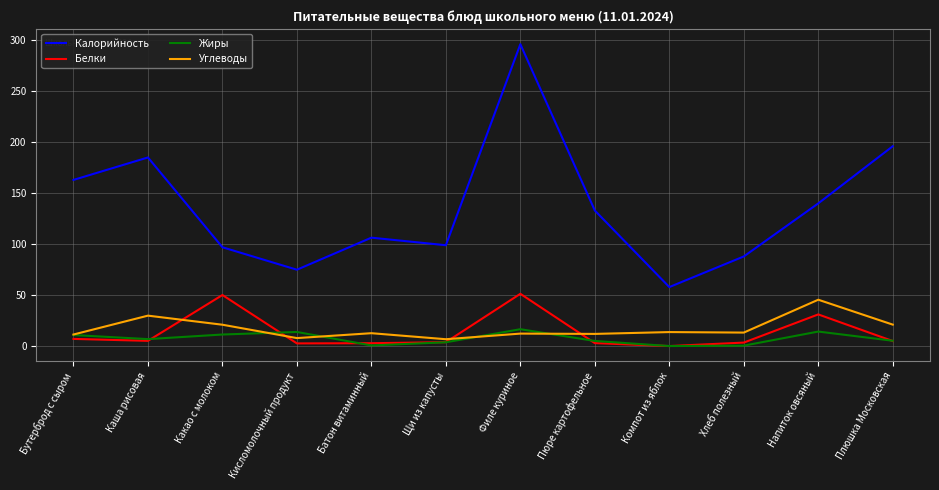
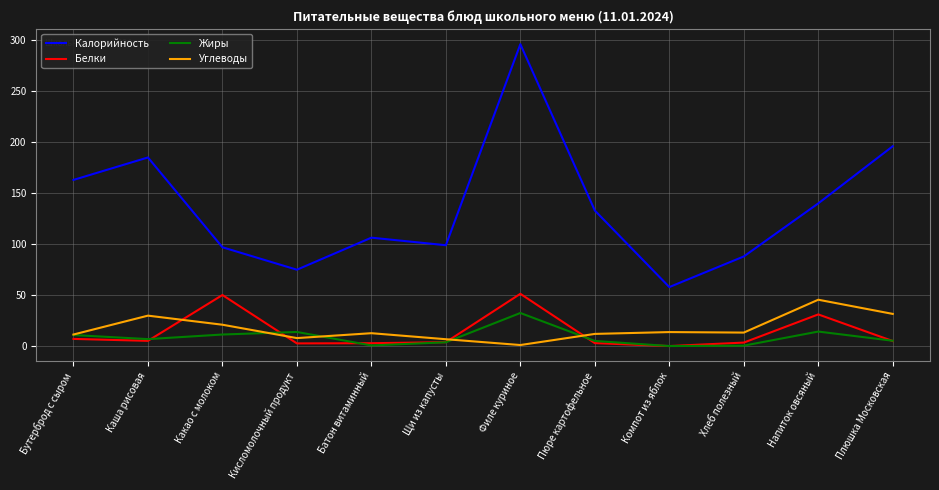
  {
    "Калорийность": {
      "Бутерброд с сыром": 163,
      "Каша рисовая": 185,
      "Какао с молоком": 97,
      "Кисломолочный продукт": 75,
      "Батон витаминный": 106,
      "Щи из капусты": 99,
      "Филе куриное": 296,
      "Пюре картофельное": 133,
      "Компот из яблок": 58,
      "Хлеб полезный": 88,
      "Напиток овсяный": 140,
      "Плюшка Московская": 196
    },
    "Белки": {
      "Бутерброд с сыром": 7,
      "Какао с молоком": 50,
      "Кисломолочный продукт": 3,
      "Филе куриное": 51,
      "Хлеб полезный": 4,
      "Напиток овсяный": 31
    },
    "Жиры": {
      "Какао с молоком": 12,
      "Кисломолочный продукт": 14,
-     "Филе куриное": 17,
+     "Филе куриное": 33,
      "Хлеб полезный": 1,
      "Напиток овсяный": 14
    },
    "Углеводы": {
      "Каша рисовая": 30,
      "Какао с молоком": 21,
      "Кисломолочный продукт": 8,
      "Батон витаминный": 13,
      "Щи из капусты": 7,
-     "Филе куриное": 12,
+     "Филе куриное": 1,
      "Пюре картофельное": 12,
      "Компот из яблок": 14,
      "Хлеб полезный": 13,
      "Напиток овсяный": 46,
-     "Плюшка Московская": 21
+     "Плюшка Московская": 32
    }
  }
